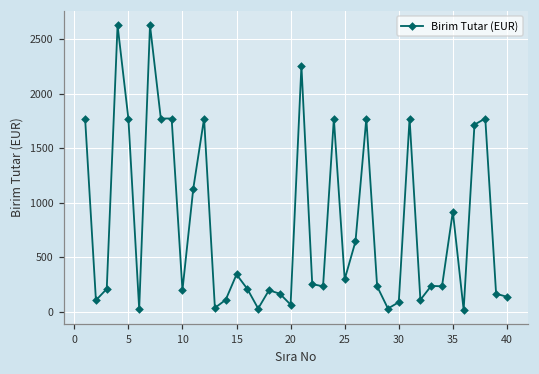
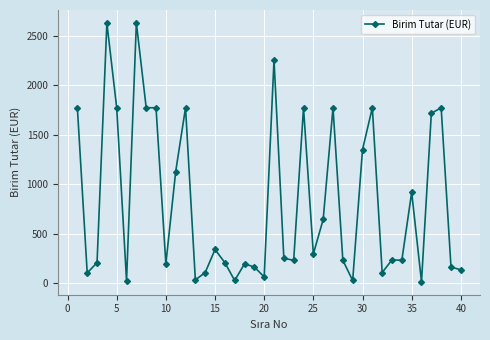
  {
    "5": 1800,
    "10": 200,
    "15": 300,
    "20": 100,
    "25": 300,
-   "30": 100,
+   "30": 1300,
    "35": 900,
    "40": 100
  }
